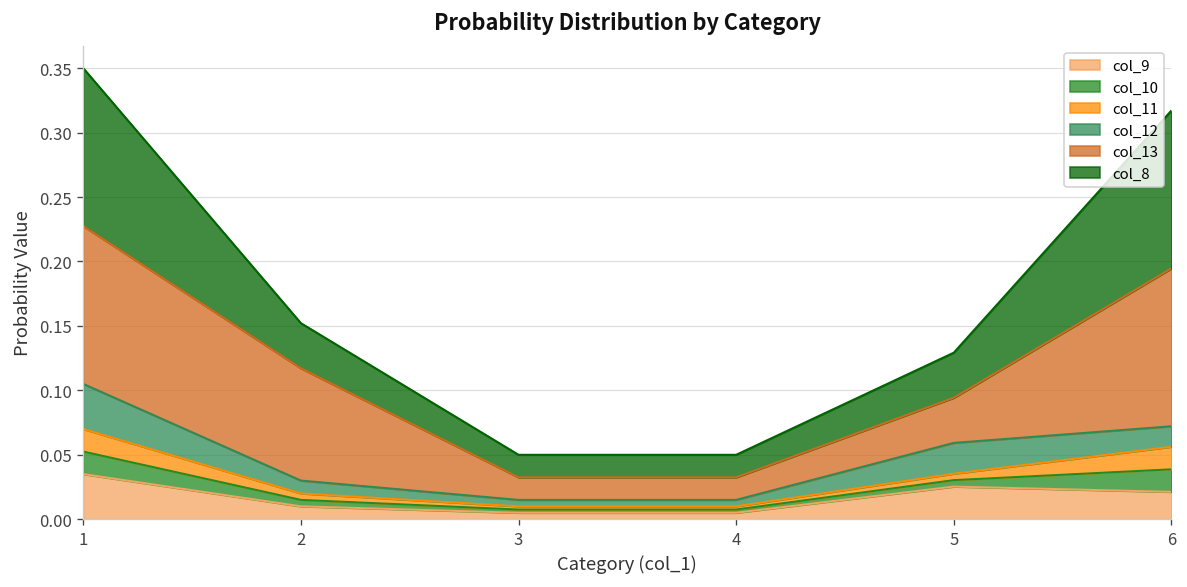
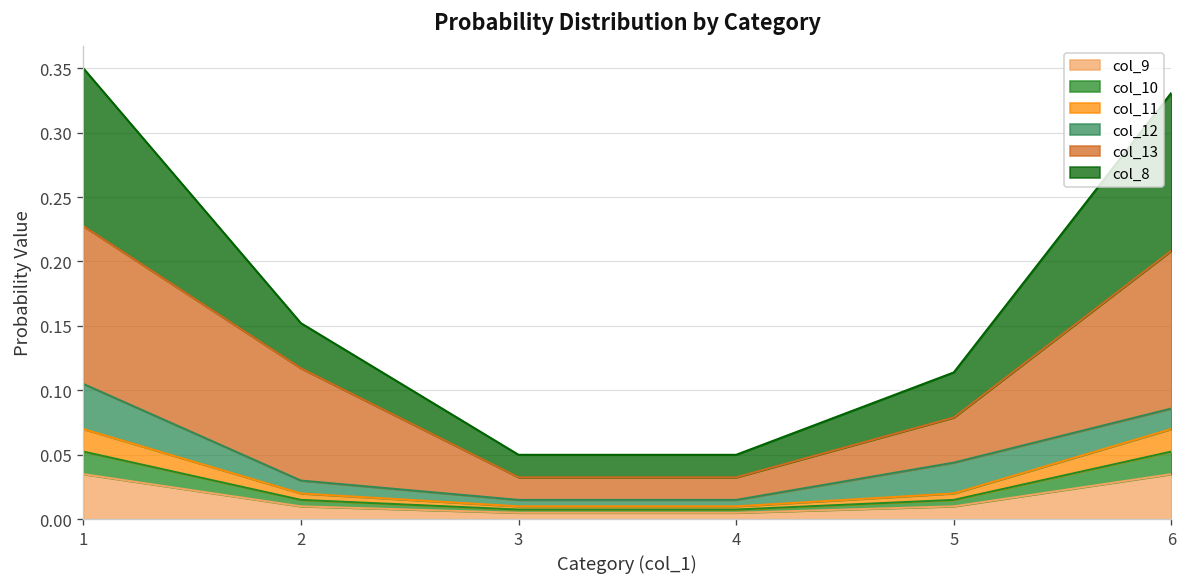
  {
    "col_9": {
      "1": 0.035,
      "2": 0.010,
      "3": 0.005,
      "4": 0.005,
-     "5": 0.025,
-     "6": 0.021
+     "5": 0.010,
+     "6": 0.035
    },
    "col_11": {
      "1": 0.018,
      "2": 0.005,
      "3": 0.003,
      "4": 0.003,
      "5": 0.005,
      "6": 0.018
    },
    "col_13": {
      "1": 0.123,
      "2": 0.087,
      "3": 0.017,
      "4": 0.017,
      "5": 0.035,
      "6": 0.122
    },
    "col_8": {
      "1": 0.123,
      "2": 0.035,
      "3": 0.018,
      "4": 0.018,
      "5": 0.035,
      "6": 0.123
    }
  }
